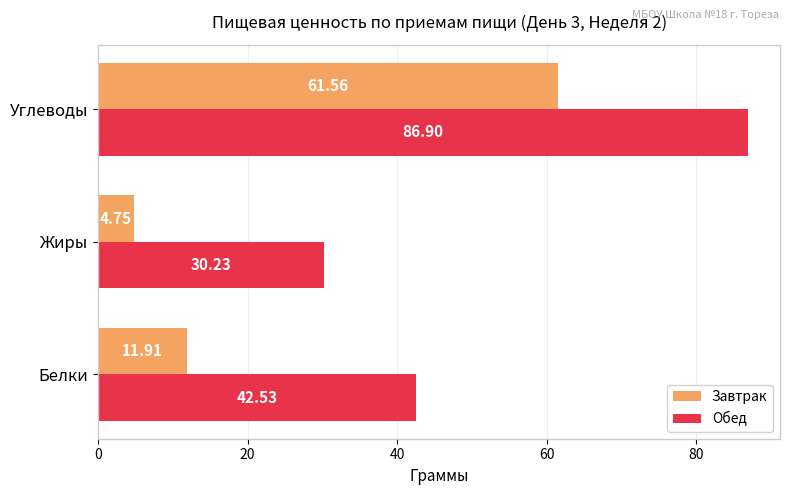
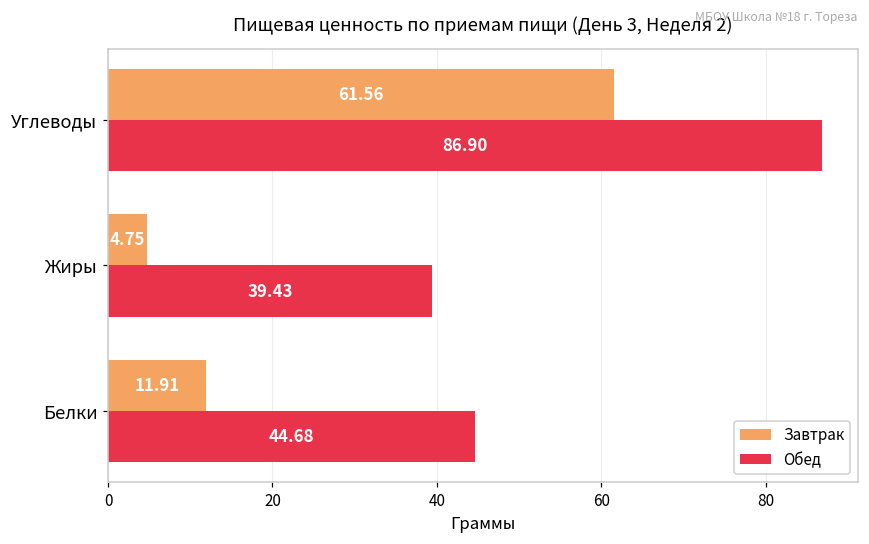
  {
    "Завтрак": {
      "Углеводы": 61.56,
      "Жиры": 4.75,
      "Белки": 11.91
    },
    "Обед": {
      "Углеводы": 86.90,
-     "Жиры": 30.23,
-     "Белки": 42.53
+     "Жиры": 39.43,
+     "Белки": 44.68
    }
  }
